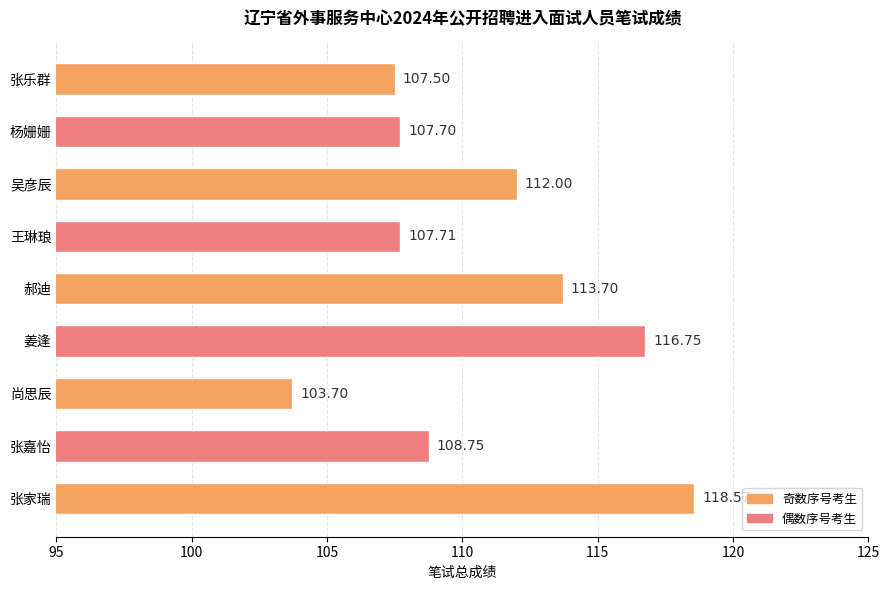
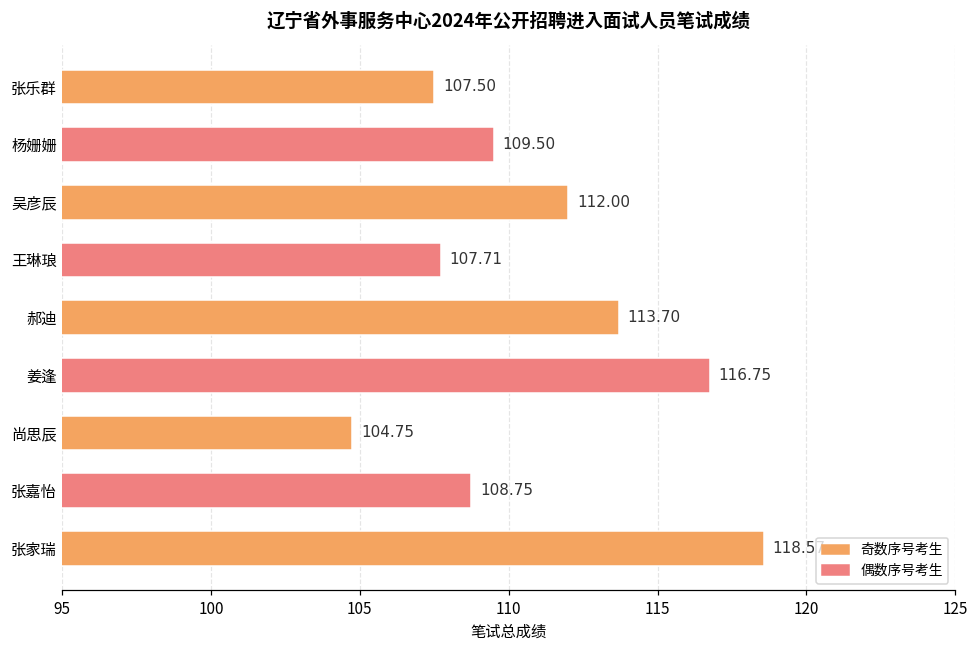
  {
    "张乐群": 107.50,
-   "杨姗姗": 107.70,
+   "杨姗姗": 109.50,
    "吴彦辰": 112.00,
    "王琳琅": 107.71,
    "郝迪": 113.70,
    "姜逢": 116.75,
-   "尚思辰": 103.70,
+   "尚思辰": 104.75,
    "张嘉怡": 108.75
  }
